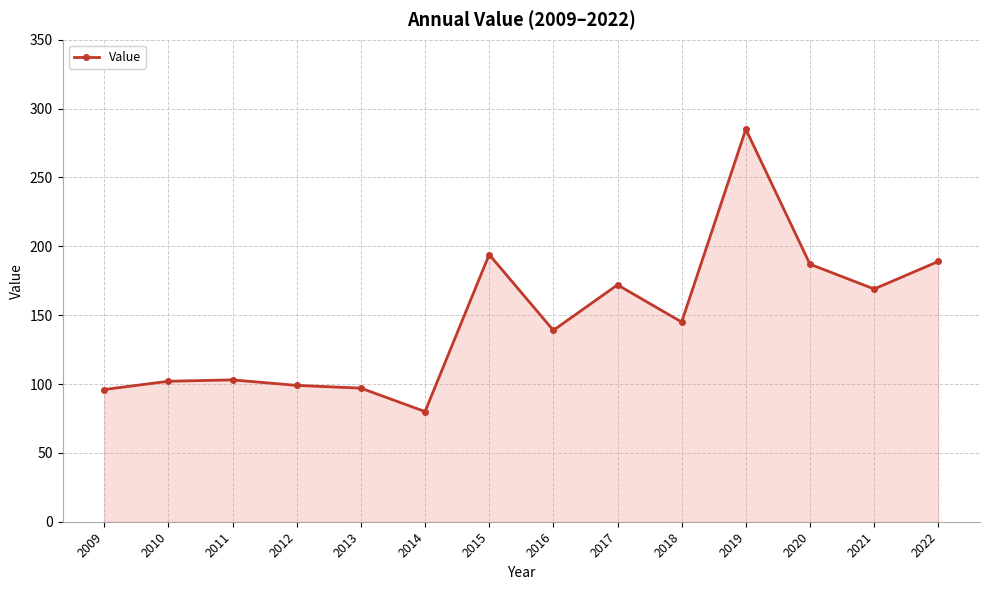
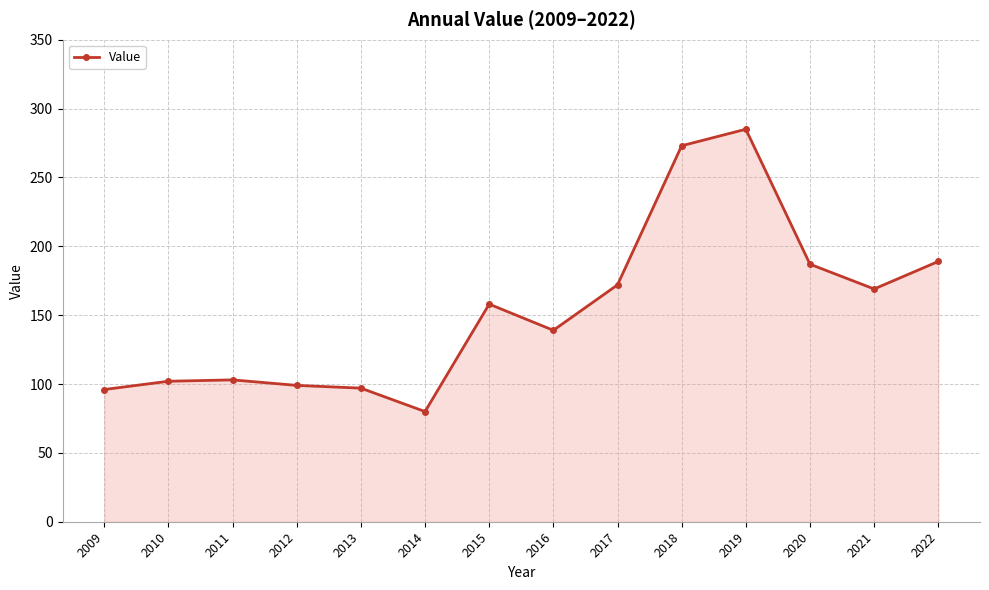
  {
    "2009": 96,
    "2010": 102,
    "2011": 103,
    "2012": 99,
    "2013": 97,
    "2014": 80,
-   "2015": 194,
+   "2015": 158,
    "2016": 139,
    "2017": 172,
-   "2018": 145,
+   "2018": 273,
    "2019": 285,
    "2020": 187,
    "2021": 169,
    "2022": 189
  }
